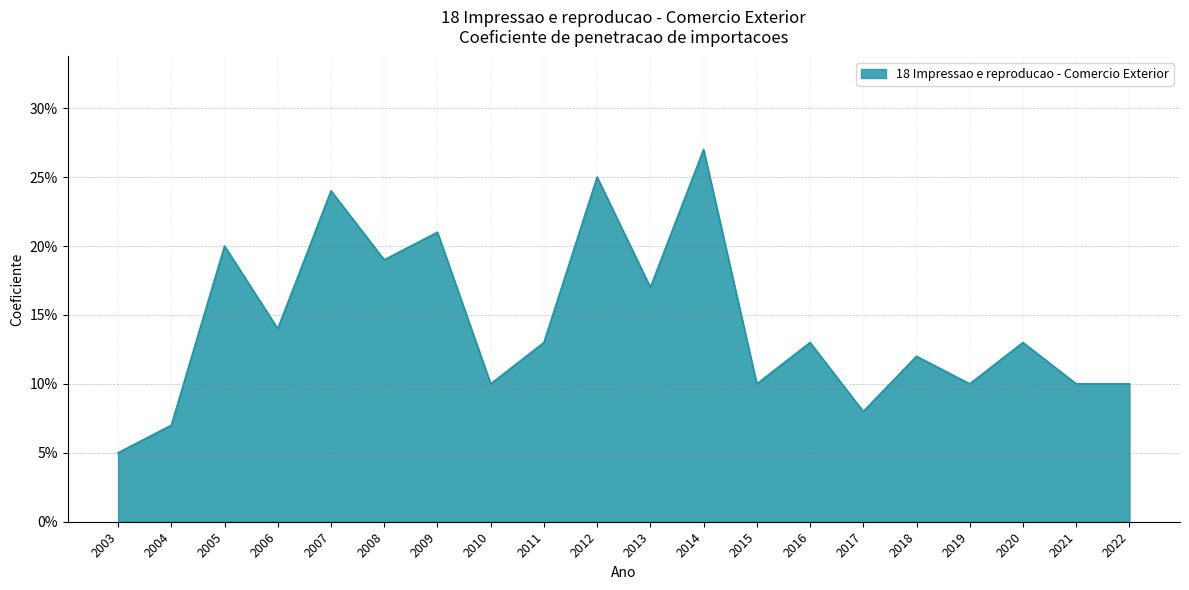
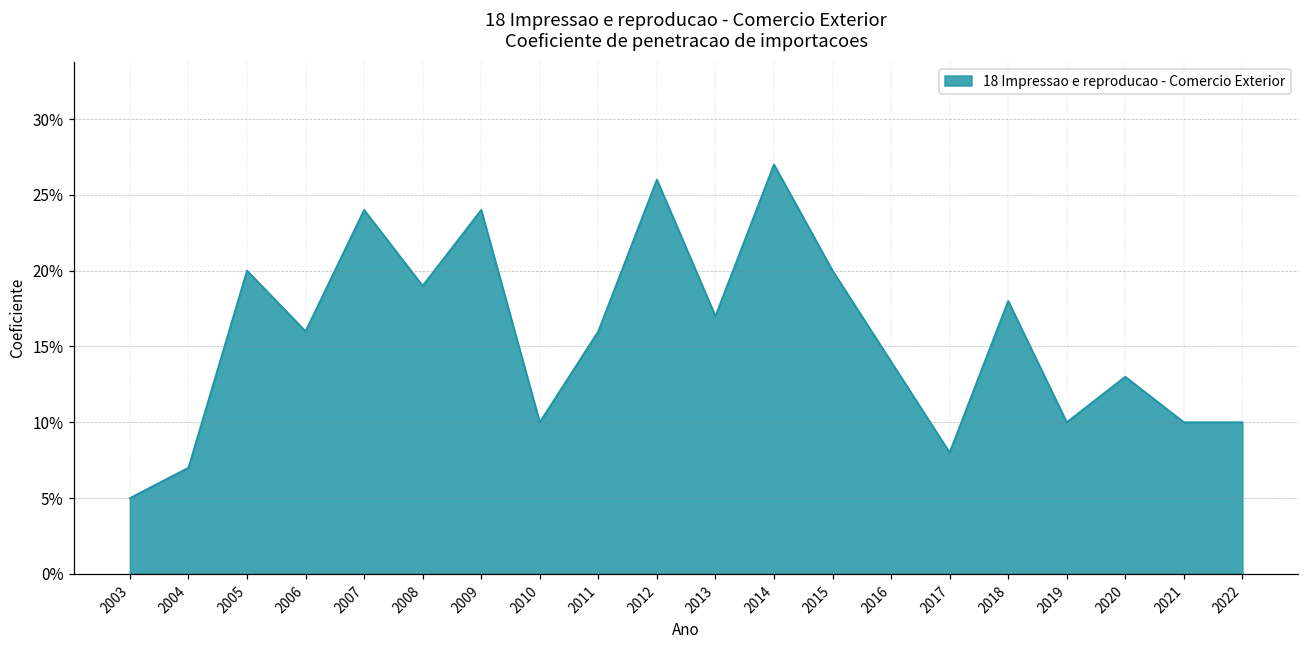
  {
    "2003": "5.0%",
    "2004": "7.0%",
    "2005": "20.0%",
-   "2006": "14.0%",
+   "2006": "16.0%",
    "2007": "24.0%",
    "2008": "19.0%",
-   "2009": "21.0%",
+   "2009": "24.0%",
    "2010": "10.0%",
-   "2011": "13.0%",
-   "2012": "25.0%",
+   "2011": "16.0%",
+   "2012": "26.0%",
    "2013": "17.0%",
    "2014": "27.0%",
-   "2015": "10.0%",
-   "2016": "13.0%",
+   "2015": "20.0%",
+   "2016": "14.0%",
    "2017": "8.0%",
-   "2018": "12.0%",
+   "2018": "18.0%",
    "2019": "10.0%",
    "2020": "13.0%",
    "2021": "10.0%",
    "2022": "10.0%"
  }
